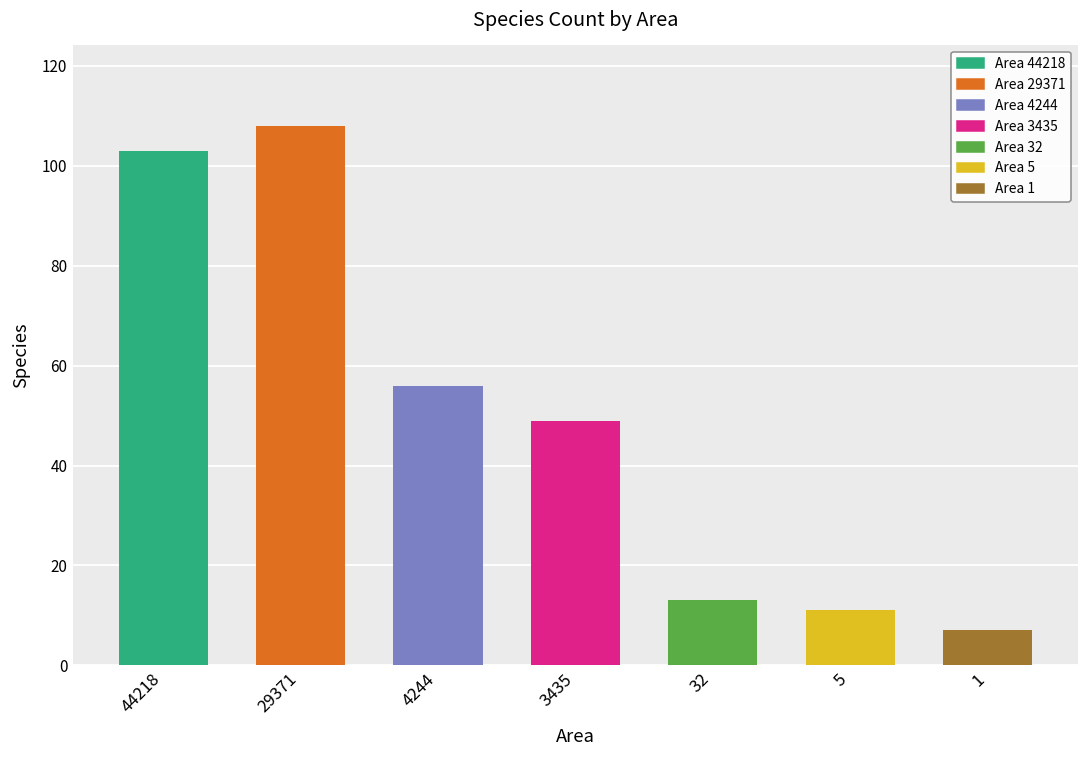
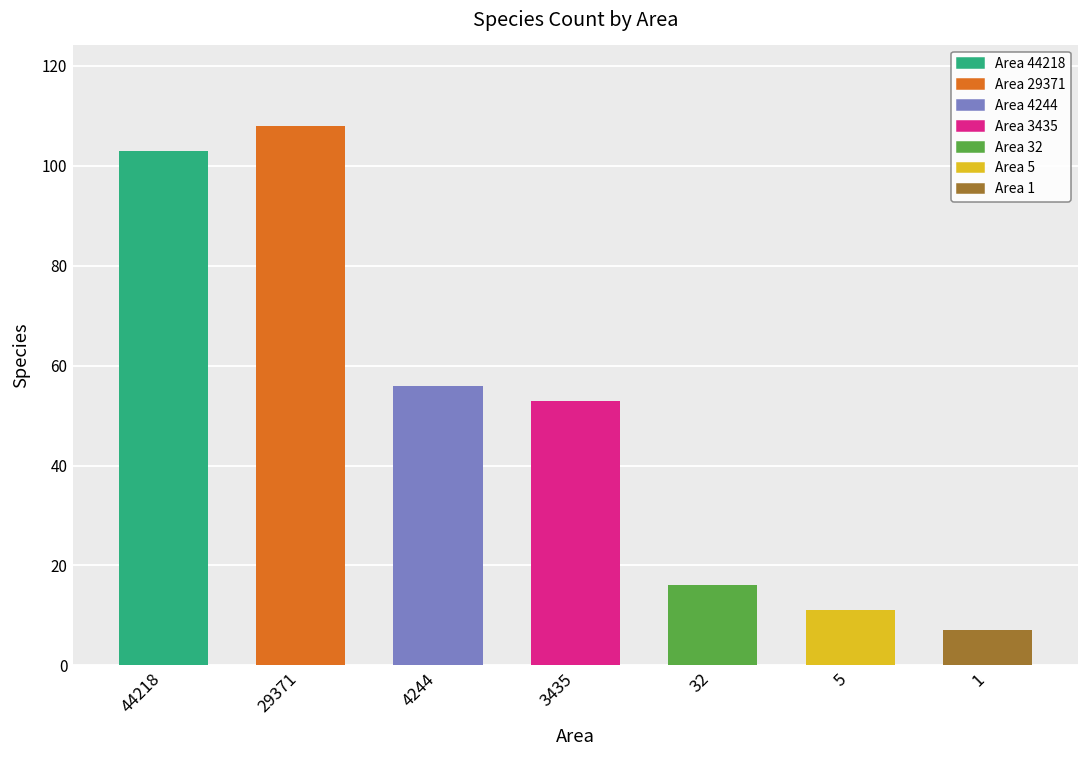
  {
    "44218": 103,
    "29371": 108,
    "4244": 56,
-   "3435": 49,
-   "32": 13,
+   "3435": 53,
+   "32": 16,
    "5": 11,
    "1": 7
  }
